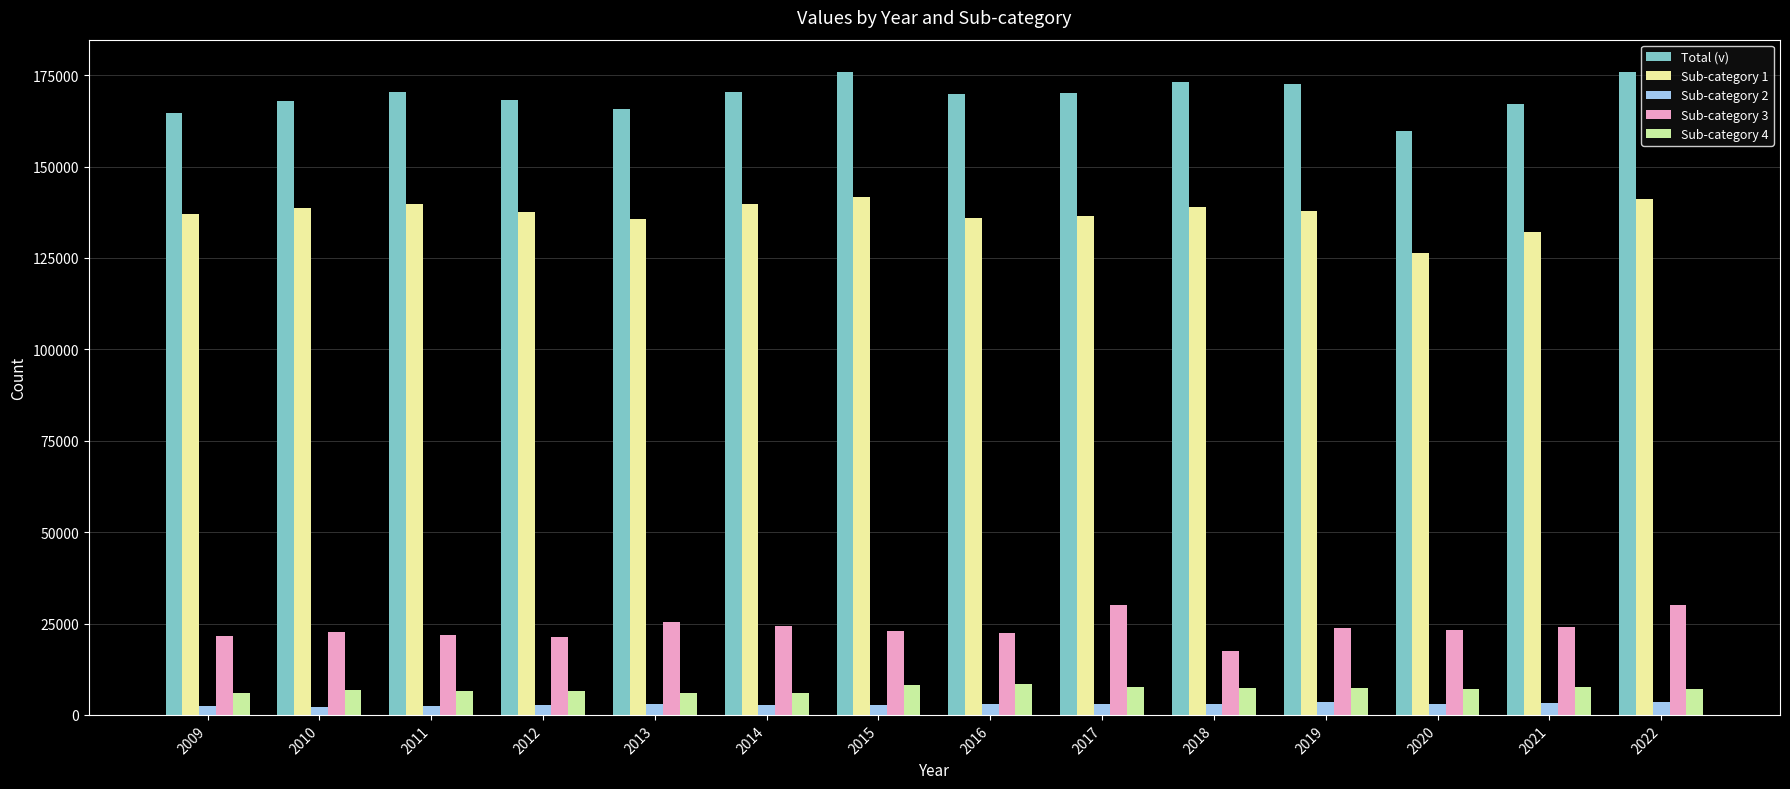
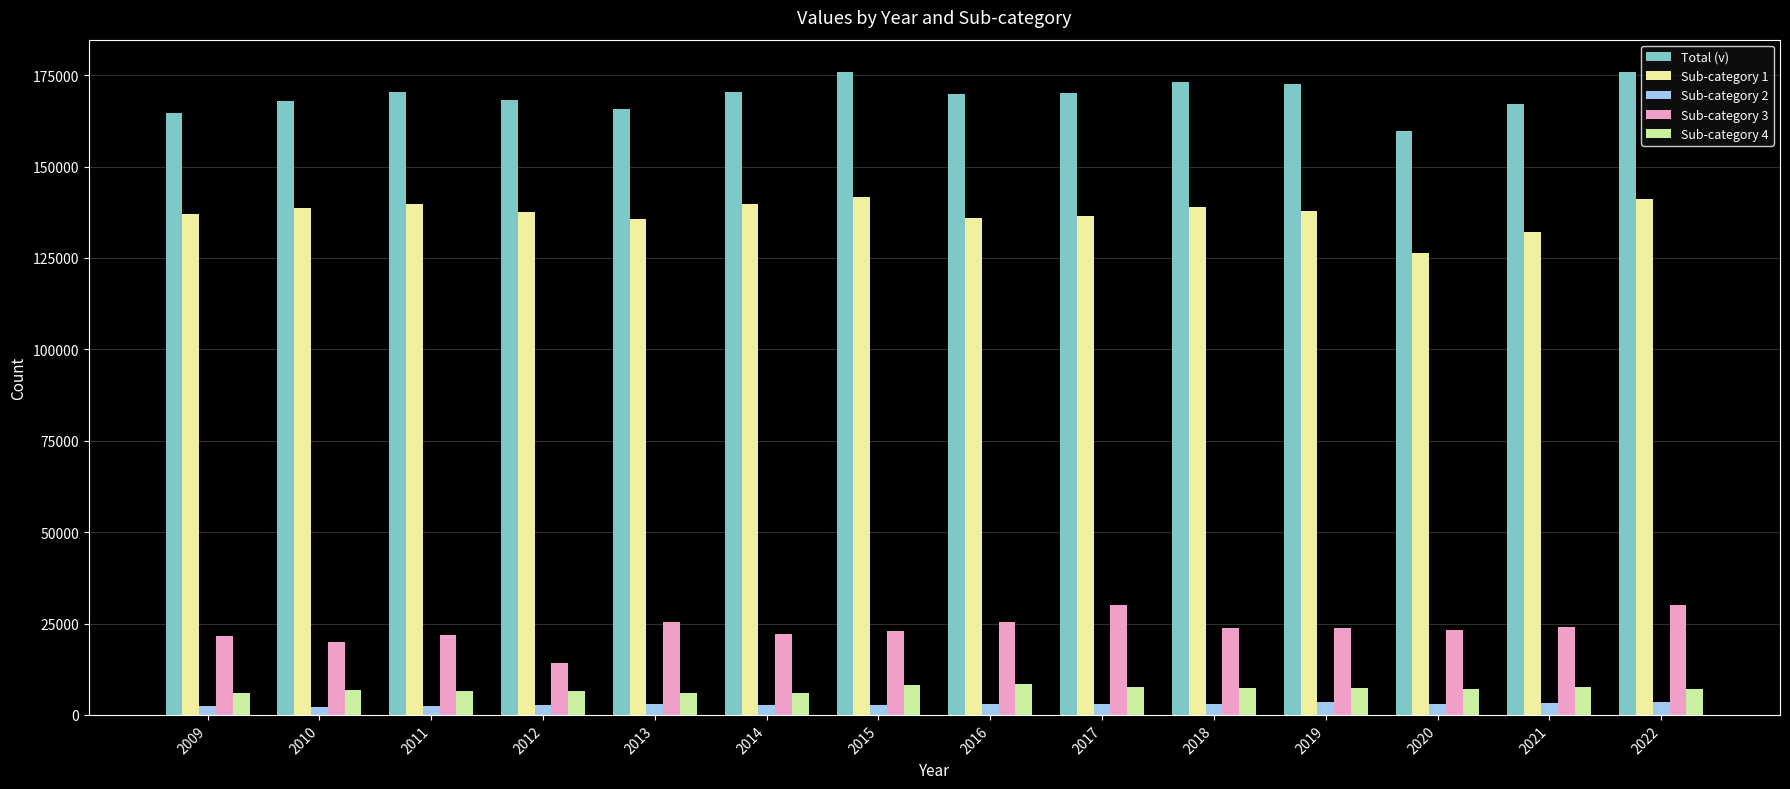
  {
    "Sub-category 3": {
      "2009": 22000,
-     "2010": 23000,
+     "2010": 20000,
      "2011": 22000,
-     "2012": 21000,
+     "2012": 14000,
      "2013": 25000,
-     "2014": 24000,
+     "2014": 22000,
      "2015": 23000,
-     "2016": 22000,
+     "2016": 25000,
      "2017": 30000,
-     "2018": 18000,
+     "2018": 24000,
      "2019": 24000,
      "2020": 23000,
      "2021": 24000,
      "2022": 30000
    }
  }
